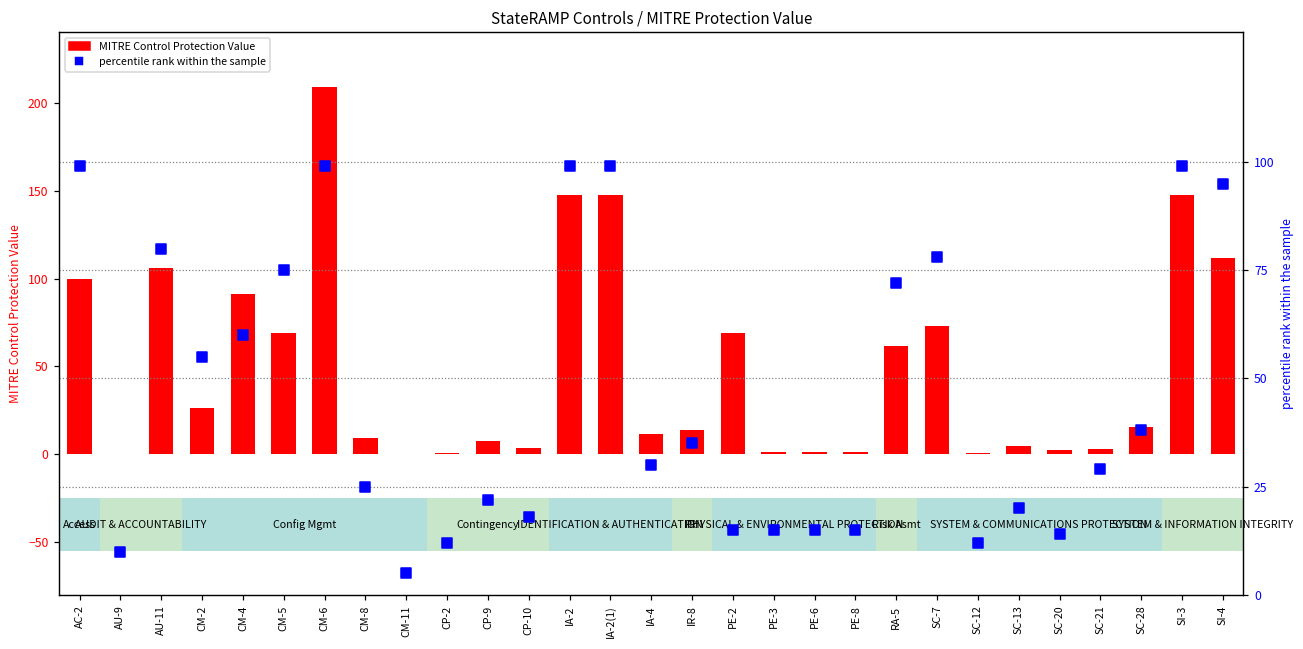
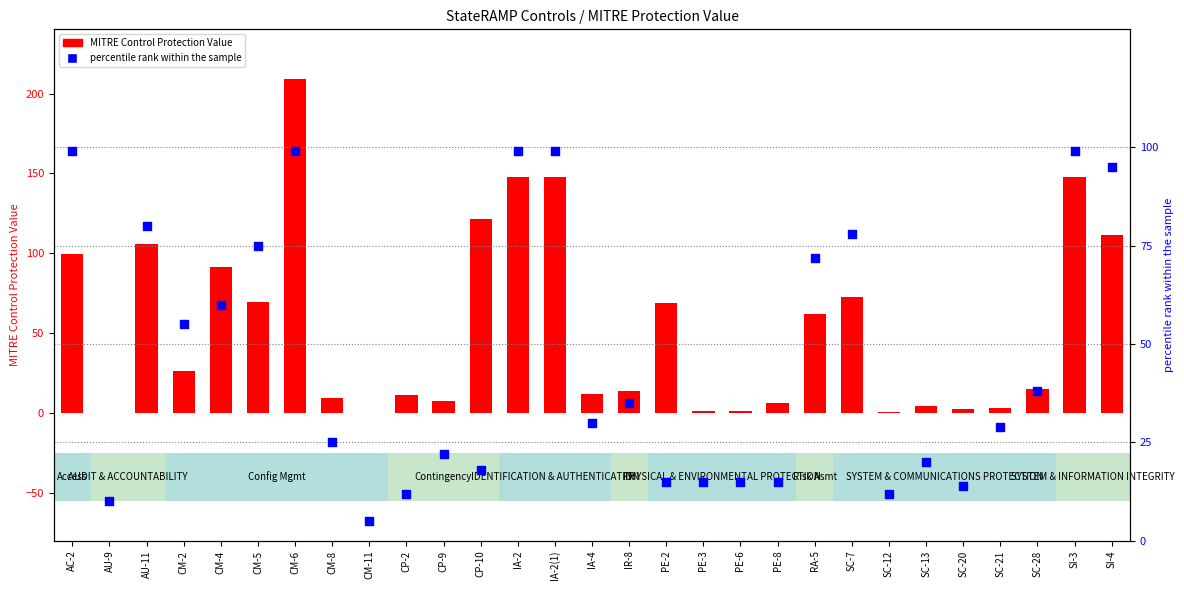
  {
    "MITRE Control Protection Value": {
      "AC-2": 100,
      "AU-11": 106,
      "CM-2": 26,
      "CM-4": 91,
      "CM-5": 69,
      "CM-6": 209,
      "CM-8": 9,
      "CM-11": 0,
-     "CP-2": 1,
+     "CP-2": 11,
      "CP-9": 7,
-     "CP-10": 3,
+     "CP-10": 122,
      "IA-2": 148,
      "IA-2(1)": 148,
      "IA-4": 12,
      "IR-8": 14,
      "PE-2": 69,
-     "PE-8": 1,
+     "PE-8": 6,
      "RA-5": 62,
      "SC-7": 73,
      "SC-13": 5,
      "SC-20": 2,
      "SC-21": 3,
      "SC-28": 15,
      "SI-3": 148,
      "SI-4": 112
    }
  }
